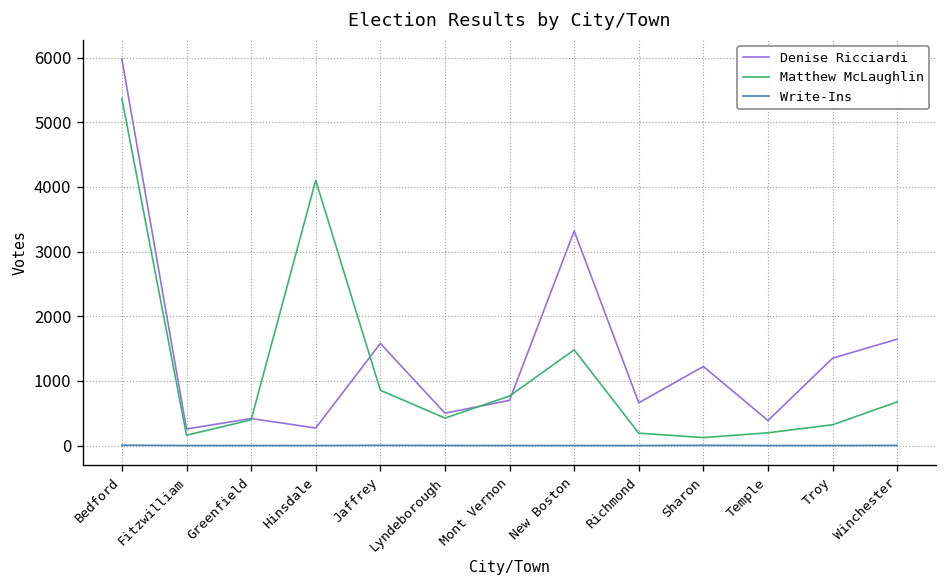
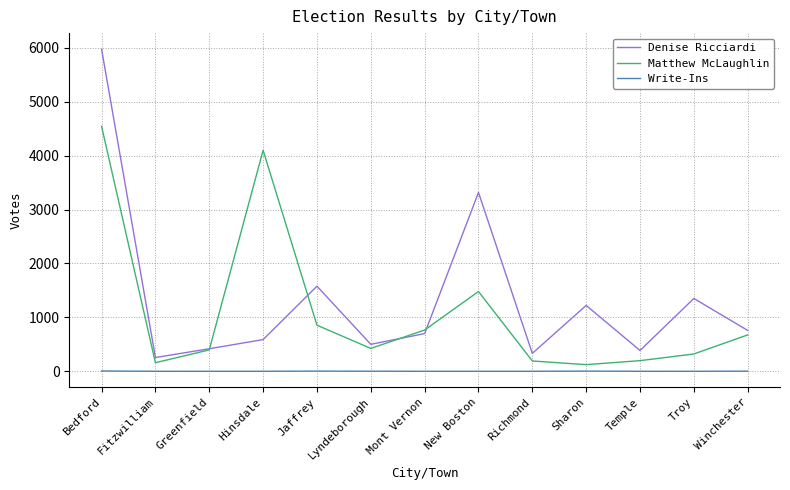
  {
    "Denise Ricciardi": {
      "Bedford": 6000,
      "Fitzwilliam": 300,
-     "Hinsdale": 300,
+     "Hinsdale": 600,
      "Jaffrey": 1600,
      "Lyndeborough": 500,
      "Mont Vernon": 700,
      "New Boston": 3300,
-     "Richmond": 700,
+     "Richmond": 300,
      "Sharon": 1200,
      "Temple": 400,
      "Troy": 1400,
-     "Winchester": 1600
+     "Winchester": 800
    },
    "Matthew McLaughlin": {
-     "Bedford": 5400,
+     "Bedford": 4500,
      "Fitzwilliam": 200,
      "Hinsdale": 4100,
      "Jaffrey": 900,
      "Lyndeborough": 400,
      "Mont Vernon": 800,
      "New Boston": 1500,
      "Richmond": 200,
      "Sharon": 100,
      "Temple": 200,
      "Troy": 300,
      "Winchester": 700
    },
    "Write-Ins": {
      "Bedford": 0,
      "Fitzwilliam": 0,
      "Greenfield": 0,
      "Hinsdale": 0,
      "Jaffrey": 0,
      "Lyndeborough": 0,
      "Mont Vernon": 0,
      "New Boston": 0,
      "Richmond": 0,
      "Sharon": 0,
      "Temple": 0,
      "Troy": 0,
      "Winchester": 0
    }
  }
